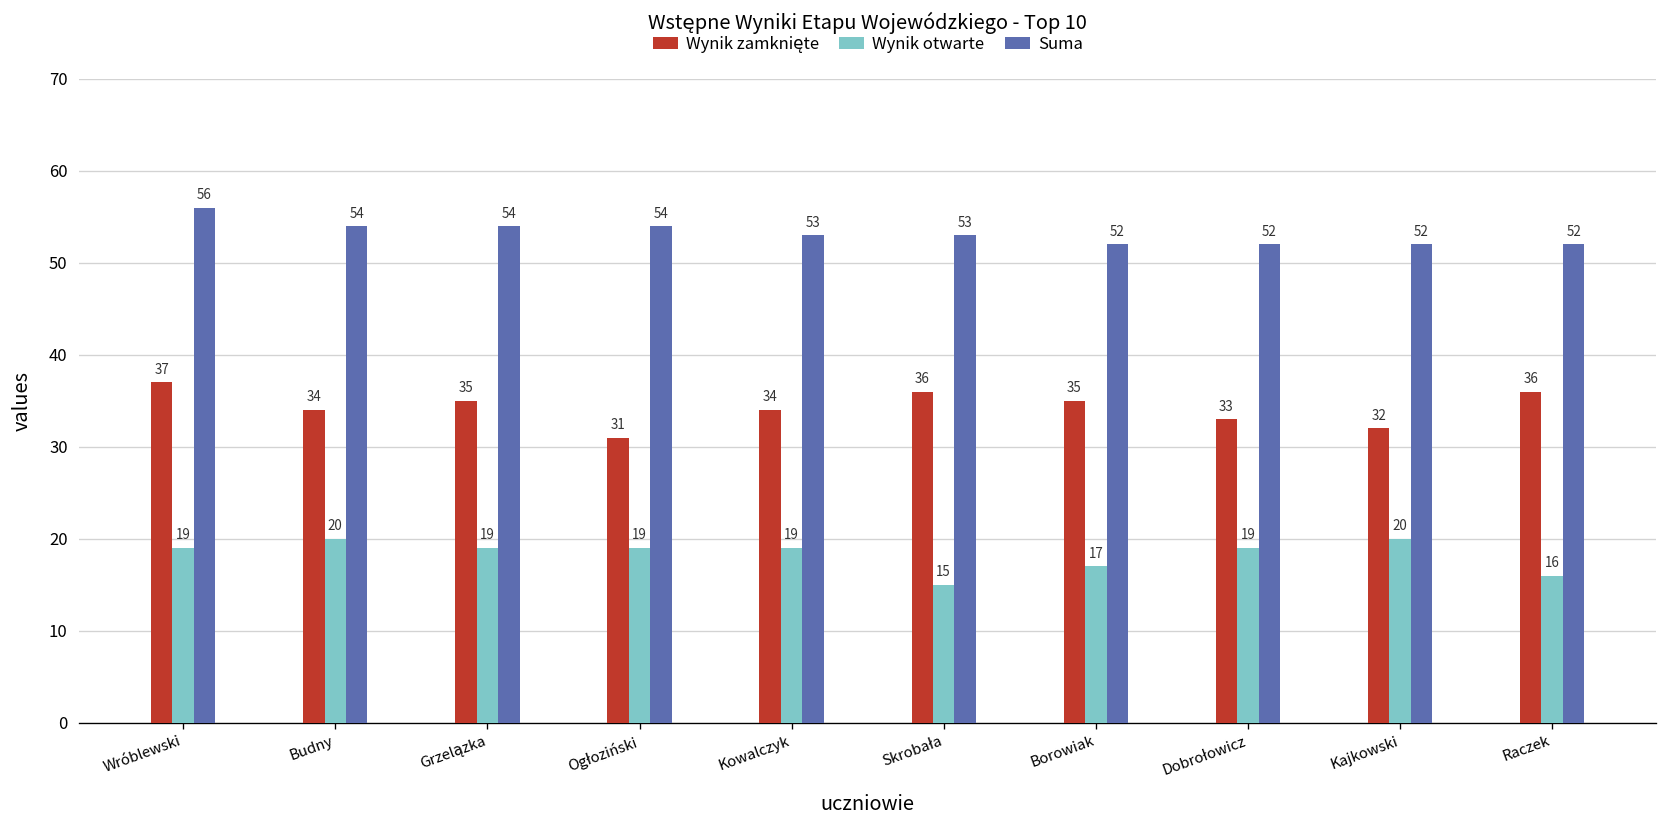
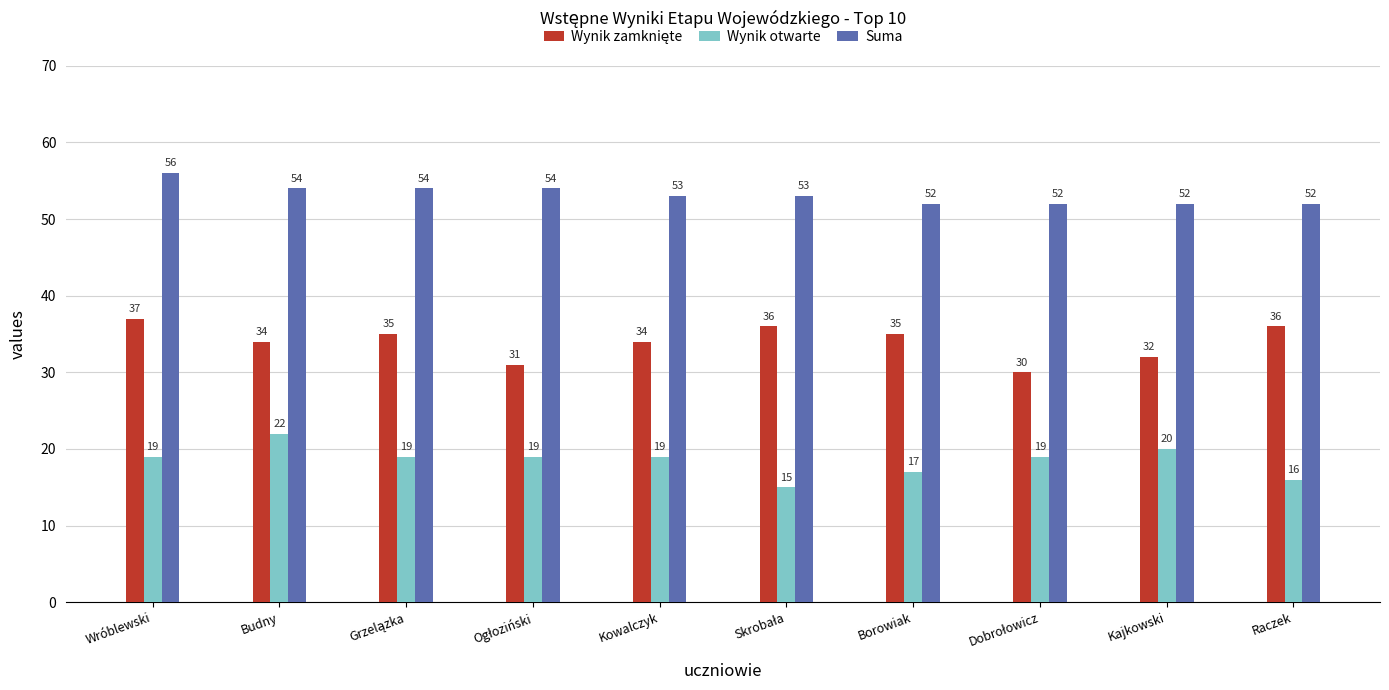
  {
    "Wynik zamknięte": {
      "Wróblewski": 37,
      "Budny": 34,
      "Grzelązka": 35,
      "Ogłoziński": 31,
      "Kowalczyk": 34,
      "Skrobała": 36,
      "Borowiak": 35,
-     "Dobrołowicz": 33,
+     "Dobrołowicz": 30,
      "Kajkowski": 32,
      "Raczek": 36
    },
    "Wynik otwarte": {
      "Wróblewski": 19,
-     "Budny": 20,
+     "Budny": 22,
      "Grzelązka": 19,
      "Ogłoziński": 19,
      "Kowalczyk": 19,
      "Skrobała": 15,
      "Borowiak": 17,
      "Dobrołowicz": 19,
      "Kajkowski": 20,
      "Raczek": 16
    },
    "Suma": {
      "Wróblewski": 56,
      "Budny": 54,
      "Grzelązka": 54,
      "Ogłoziński": 54,
      "Kowalczyk": 53,
      "Skrobała": 53,
      "Borowiak": 52,
      "Dobrołowicz": 52,
      "Kajkowski": 52,
      "Raczek": 52
    }
  }
